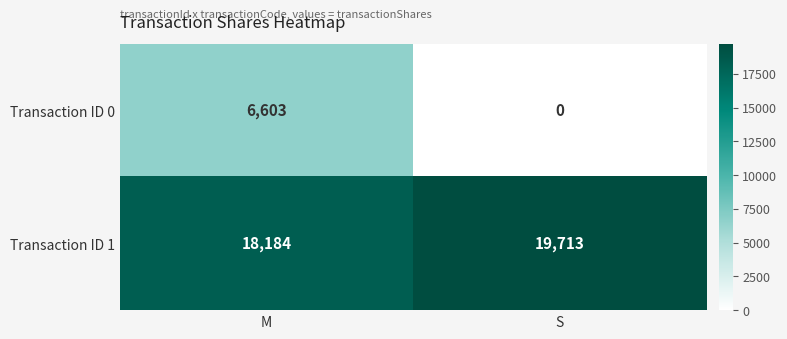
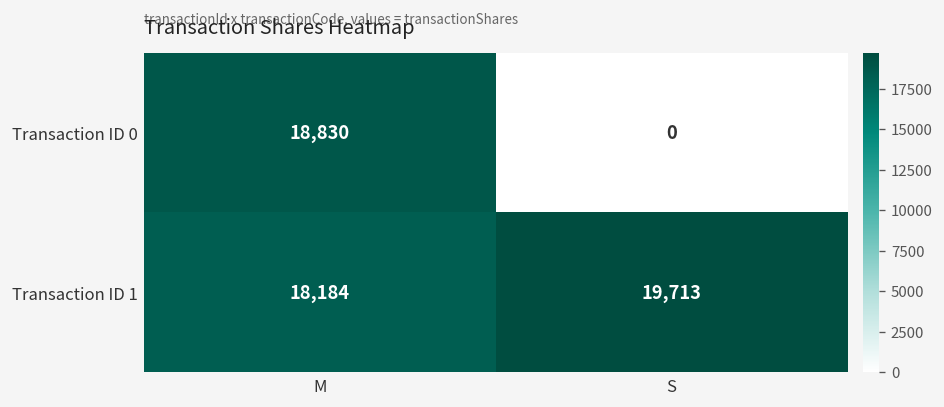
  {
    "Transaction ID 0": {
-     "M": "6,603",
+     "M": "18,830",
      "S": "0"
    },
    "Transaction ID 1": {
      "M": "18,184",
      "S": "19,713"
    }
  }
